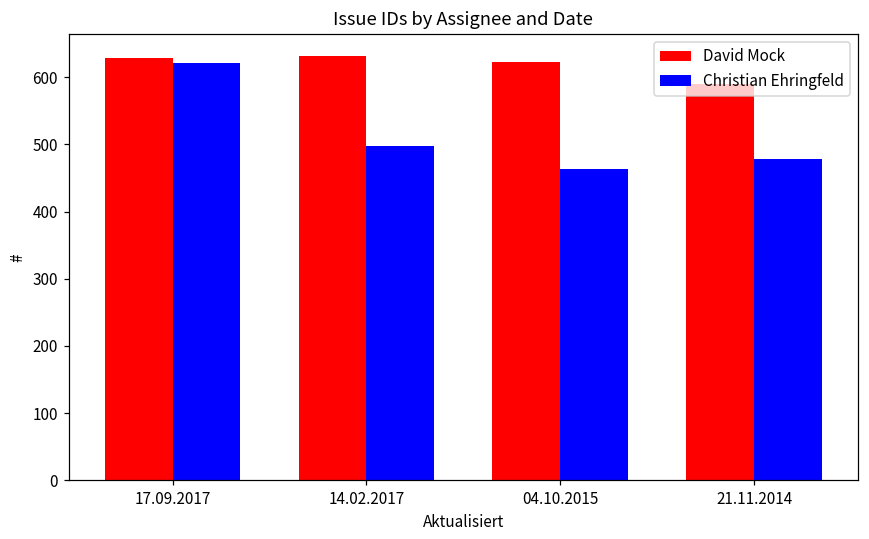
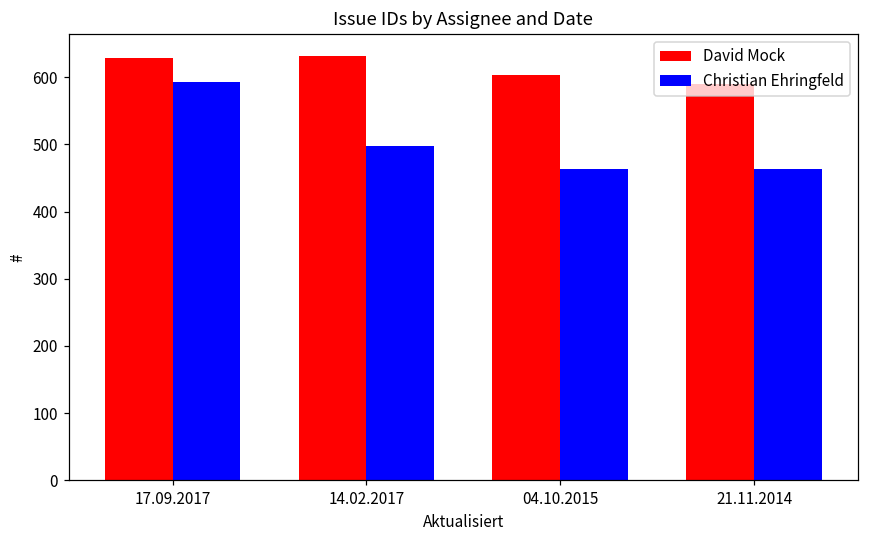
  {
    "David Mock": {
      "17.09.2017": 630,
      "14.02.2017": 630,
-     "04.10.2015": 620
+     "04.10.2015": 600
    },
    "Christian Ehringfeld": {
-     "17.09.2017": 620,
+     "17.09.2017": 590,
      "14.02.2017": 500,
      "04.10.2015": 460,
-     "21.11.2014": 480
+     "21.11.2014": 460
    }
  }
